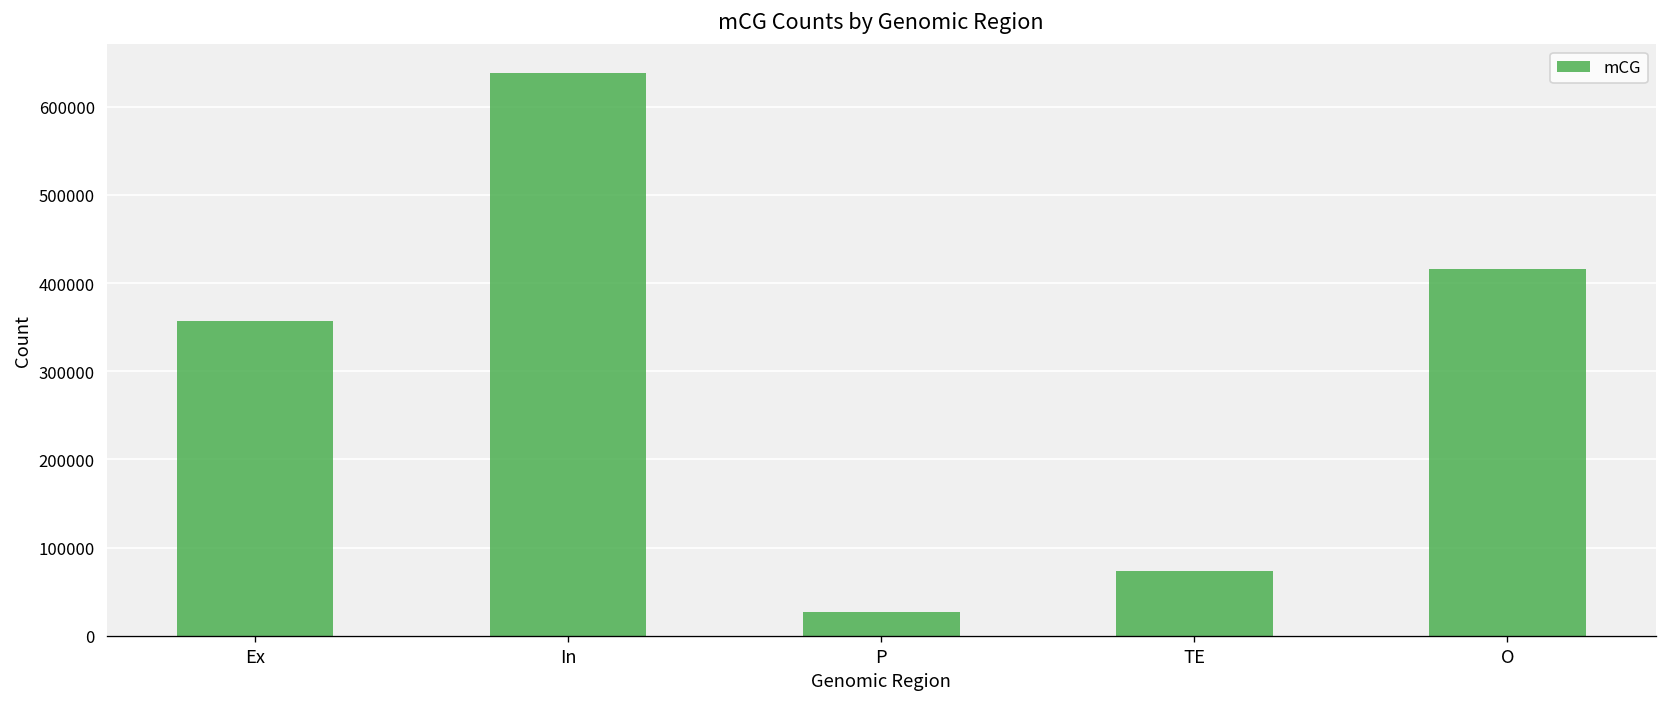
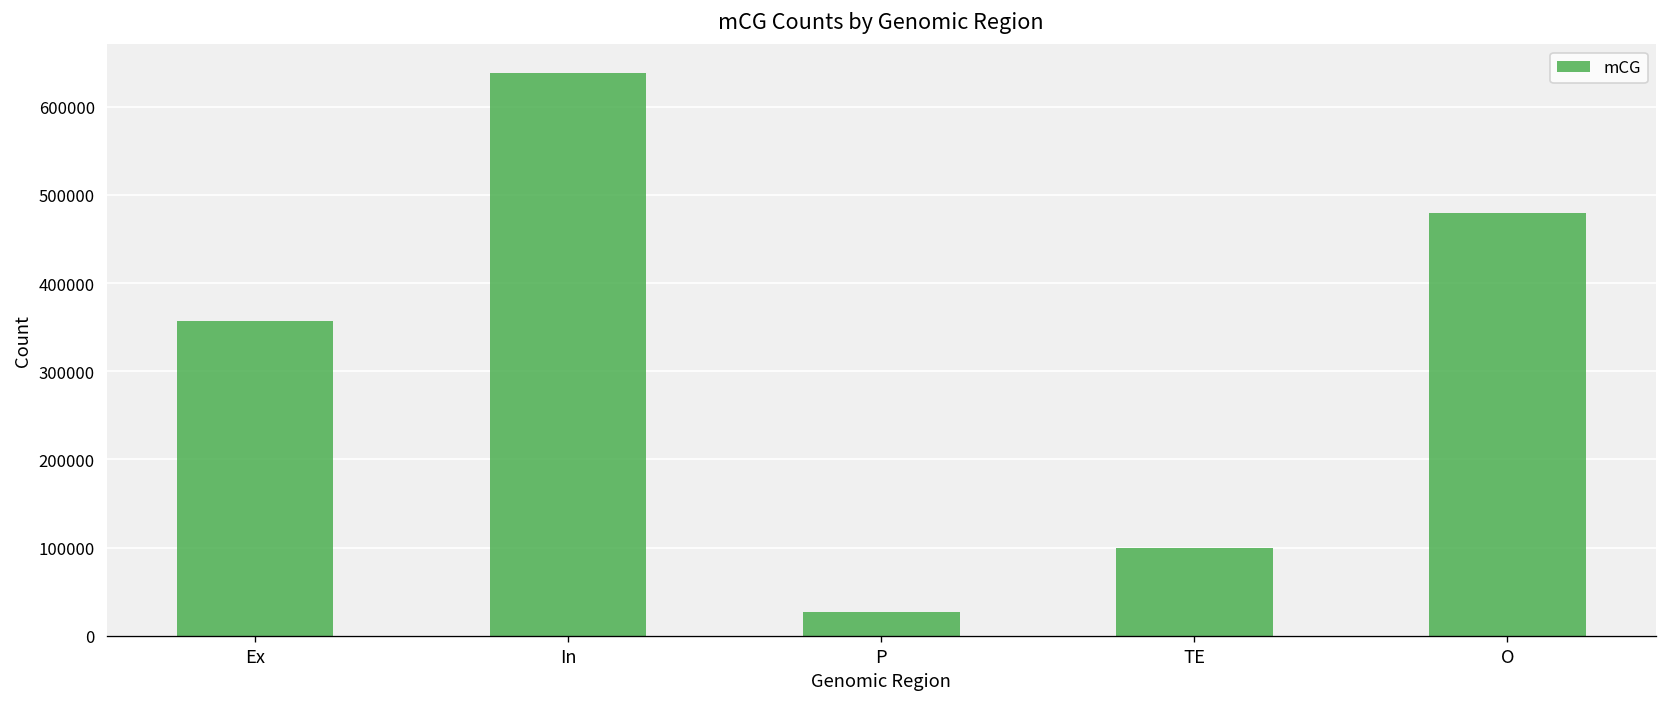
  {
    "Ex": 360000,
    "In": 640000,
    "P": 30000,
-   "TE": 70000,
-   "O": 420000
+   "TE": 100000,
+   "O": 480000
  }
